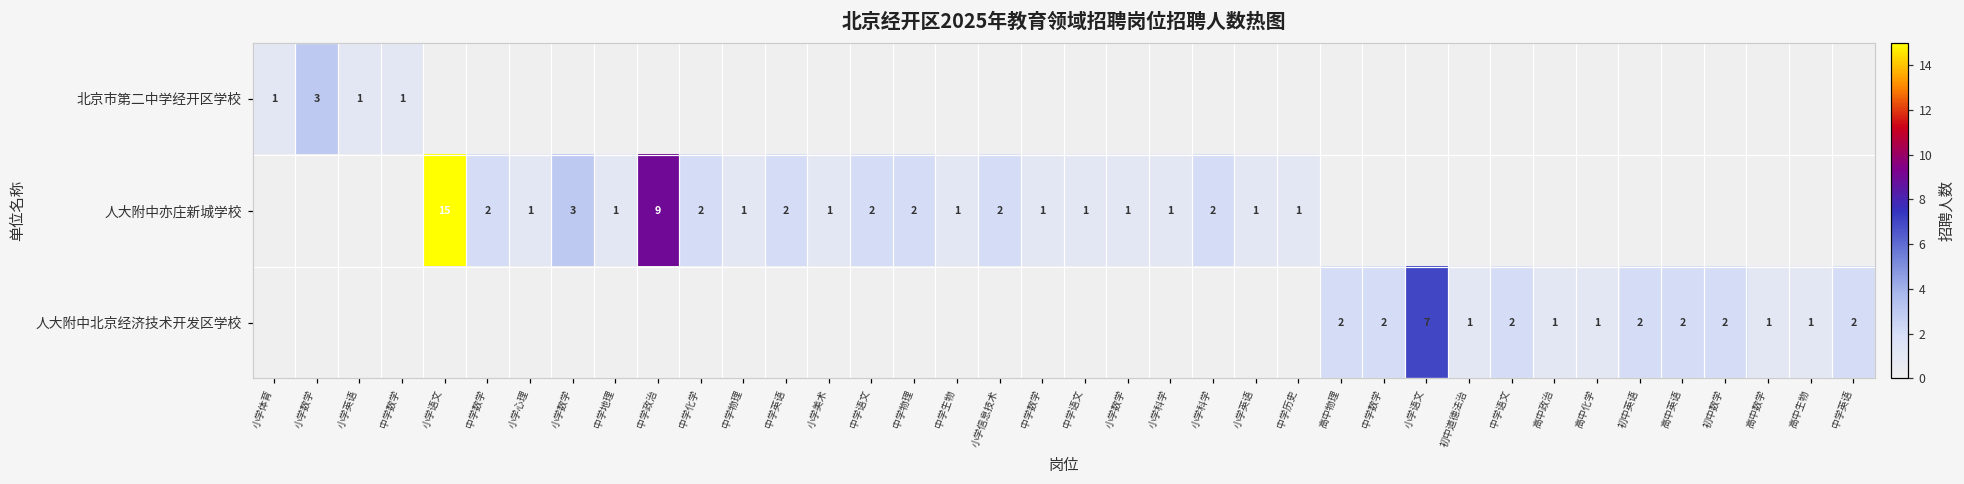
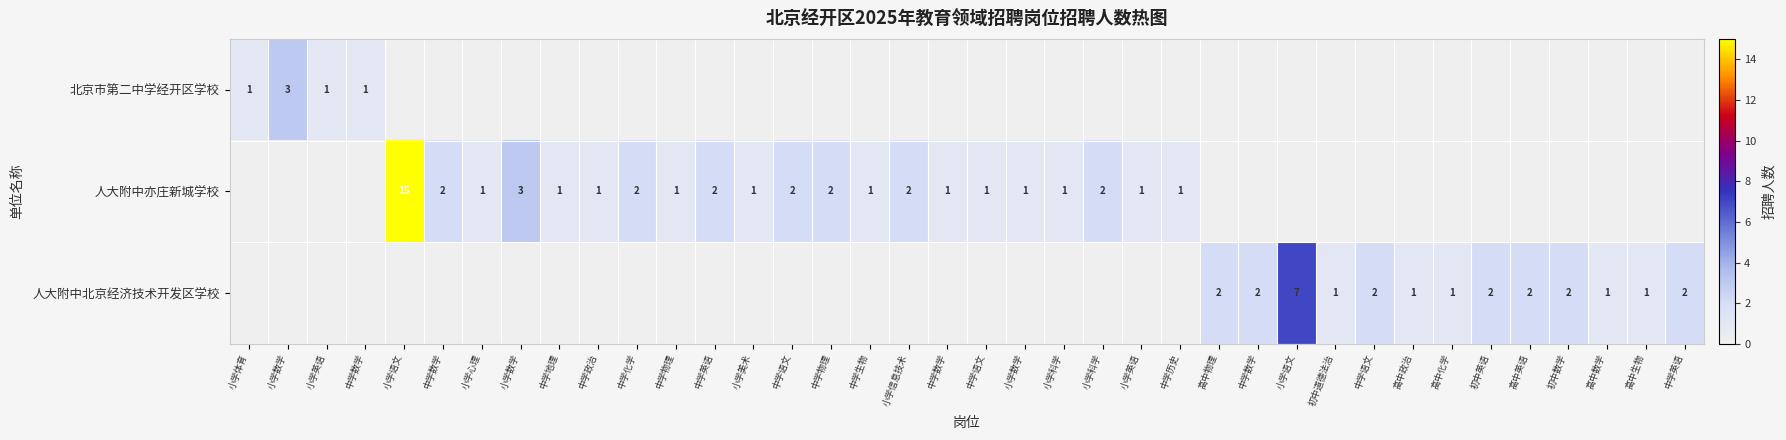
  {
    "北京市第二中学经开区学校": {
      "小学体育": 1
    },
    "人大附中亦庄新城学校": {
      "小学心理": 1,
      "中学地理": 1,
-     "中学政治": 9,
+     "中学政治": 1,
      "中学化学": 2,
      "小学美术": 1,
      "中学生物": 1,
      "小学信息技术": 2,
      "中学历史": 1
    },
    "人大附中北京经济技术开发区学校": {
      "高中物理": 2,
      "初中道德法治": 1,
      "高中政治": 1,
      "高中化学": 1,
      "初中英语": 2,
      "高中英语": 2,
      "初中数学": 2,
      "高中数学": 1,
      "高中生物": 1
    }
  }
